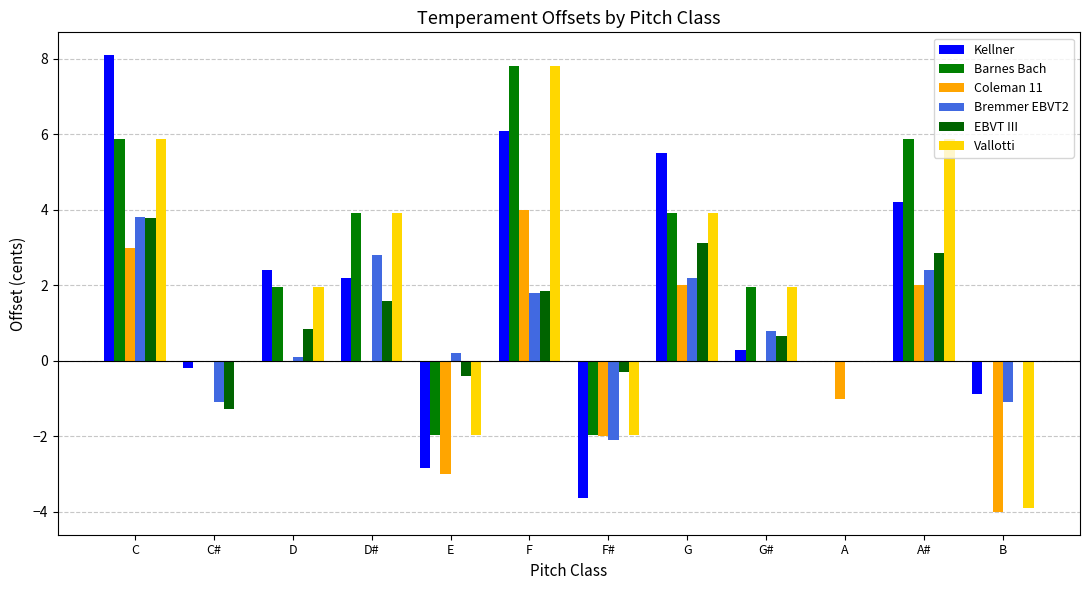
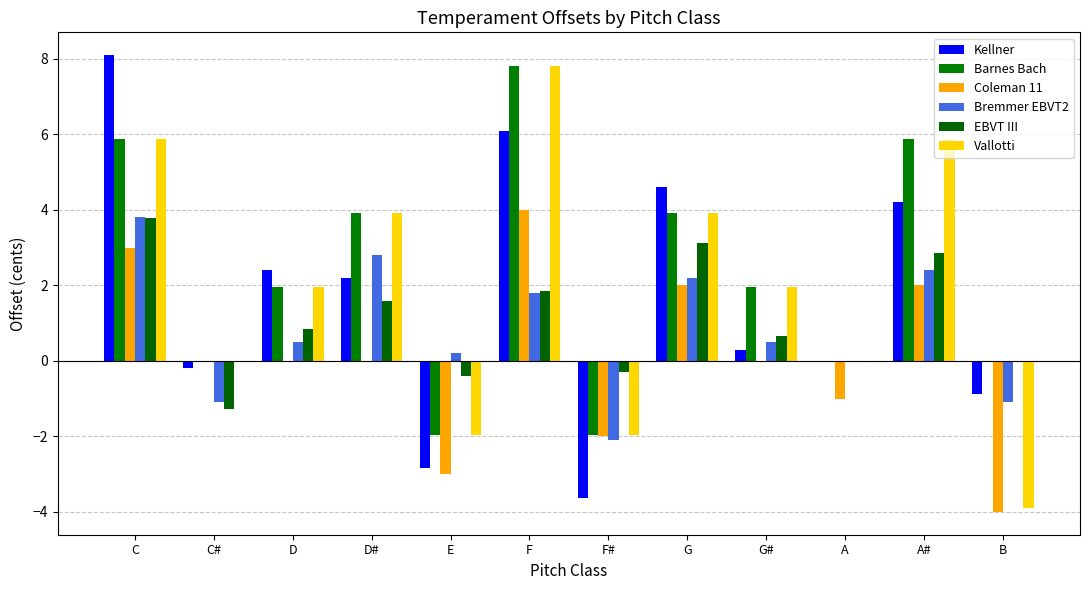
  {
    "Kellner": {
      "C": 8.1,
      "C#": -0.2,
      "D": 2.4,
      "D#": 2.2,
      "E": -2.8,
      "F": 6.1,
      "F#": -3.6,
-     "G": 5.5,
+     "G": 4.6,
      "G#": 0.3,
      "A": 0.0,
      "A#": 4.2,
      "B": -0.9
    },
    "Bremmer EBVT2": {
      "C": 3.8,
      "C#": -1.1,
-     "D": 0.1,
+     "D": 0.5,
      "D#": 2.8,
      "E": 0.2,
      "F": 1.8,
      "F#": -2.1,
      "G": 2.2,
-     "G#": 0.8,
+     "G#": 0.5,
      "A": 0.0,
      "A#": 2.4,
      "B": -1.1
    }
  }
